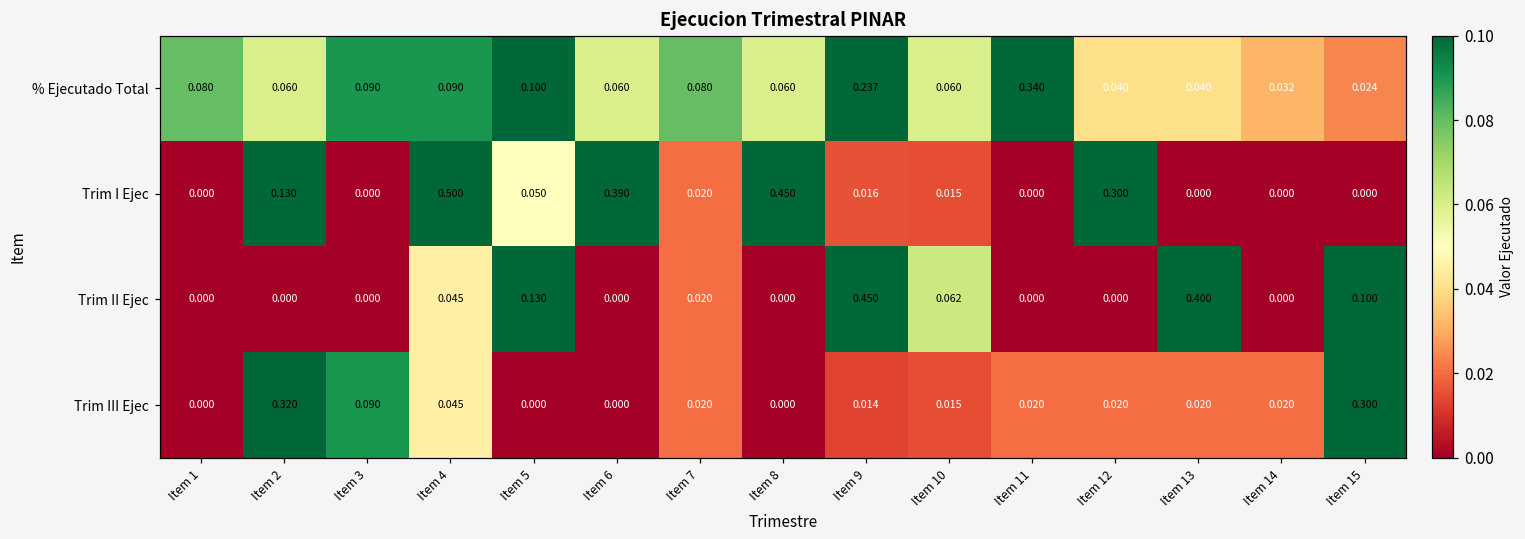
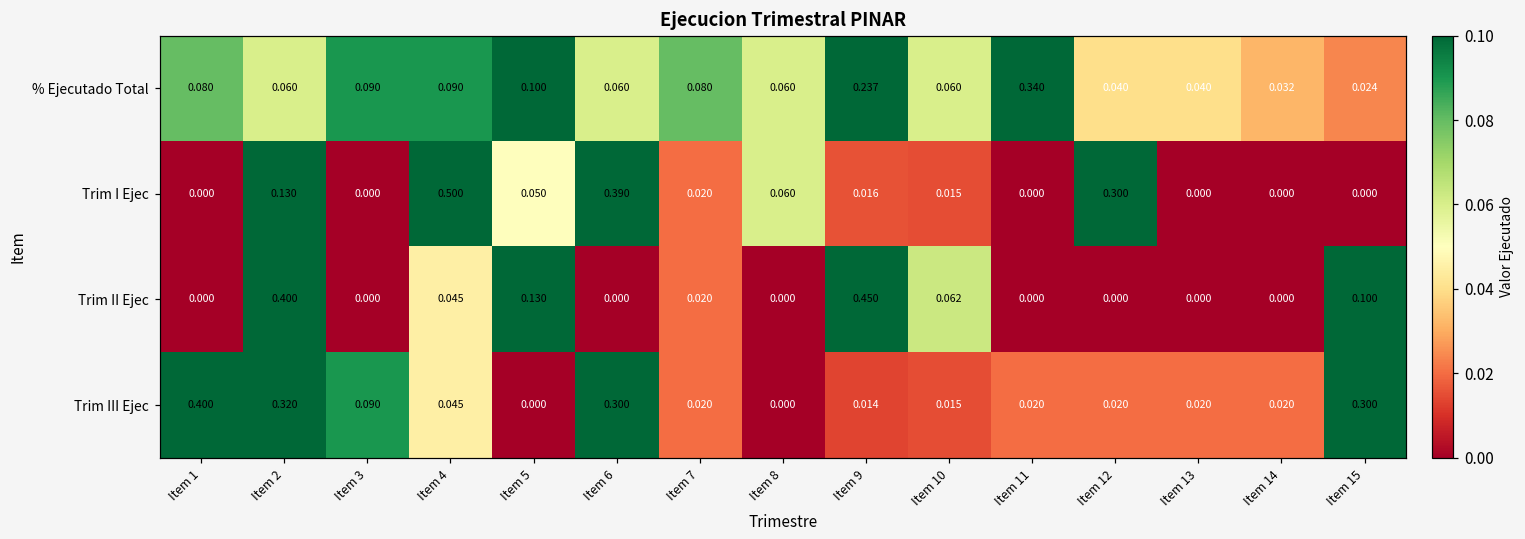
  {
    "% Ejecutado Total": {
      "Item 1": 0.080,
      "Item 2": 0.060,
      "Item 3": 0.090,
      "Item 4": 0.090,
      "Item 5": 0.100,
      "Item 6": 0.060,
      "Item 7": 0.080,
      "Item 8": 0.060,
      "Item 9": 0.237,
      "Item 10": 0.060,
      "Item 11": 0.340,
      "Item 12": 0.040,
      "Item 13": 0.040,
      "Item 14": 0.032,
      "Item 15": 0.024
    },
    "Trim I Ejec": {
      "Item 1": 0.000,
      "Item 2": 0.130,
      "Item 3": 0.000,
      "Item 4": 0.500,
      "Item 5": 0.050,
      "Item 6": 0.390,
      "Item 7": 0.020,
-     "Item 8": 0.450,
+     "Item 8": 0.060,
      "Item 9": 0.016,
      "Item 10": 0.015,
      "Item 11": 0.000,
      "Item 12": 0.300,
      "Item 13": 0.000,
      "Item 14": 0.000,
      "Item 15": 0.000
    },
    "Trim II Ejec": {
      "Item 1": 0.000,
-     "Item 2": 0.000,
+     "Item 2": 0.400,
      "Item 3": 0.000,
      "Item 4": 0.045,
      "Item 5": 0.130,
      "Item 6": 0.000,
      "Item 7": 0.020,
      "Item 8": 0.000,
      "Item 9": 0.450,
      "Item 10": 0.062,
      "Item 11": 0.000,
      "Item 12": 0.000,
-     "Item 13": 0.400,
+     "Item 13": 0.000,
      "Item 14": 0.000,
      "Item 15": 0.100
    },
    "Trim III Ejec": {
-     "Item 1": 0.000,
+     "Item 1": 0.400,
      "Item 2": 0.320,
      "Item 3": 0.090,
      "Item 4": 0.045,
      "Item 5": 0.000,
-     "Item 6": 0.000,
+     "Item 6": 0.300,
      "Item 7": 0.020,
      "Item 8": 0.000,
      "Item 9": 0.014,
      "Item 10": 0.015,
      "Item 11": 0.020,
      "Item 12": 0.020,
      "Item 13": 0.020,
      "Item 14": 0.020,
      "Item 15": 0.300
    }
  }
